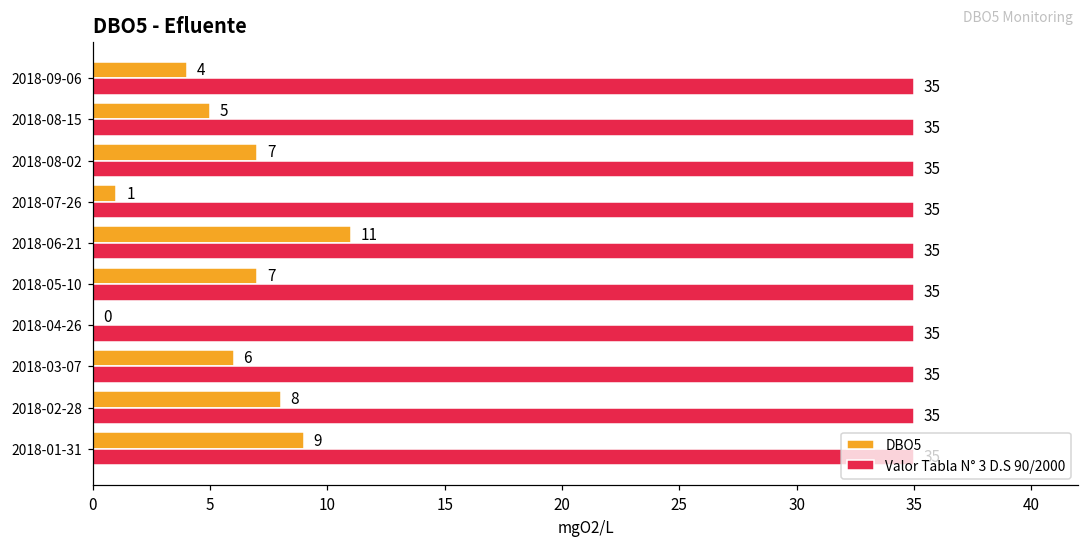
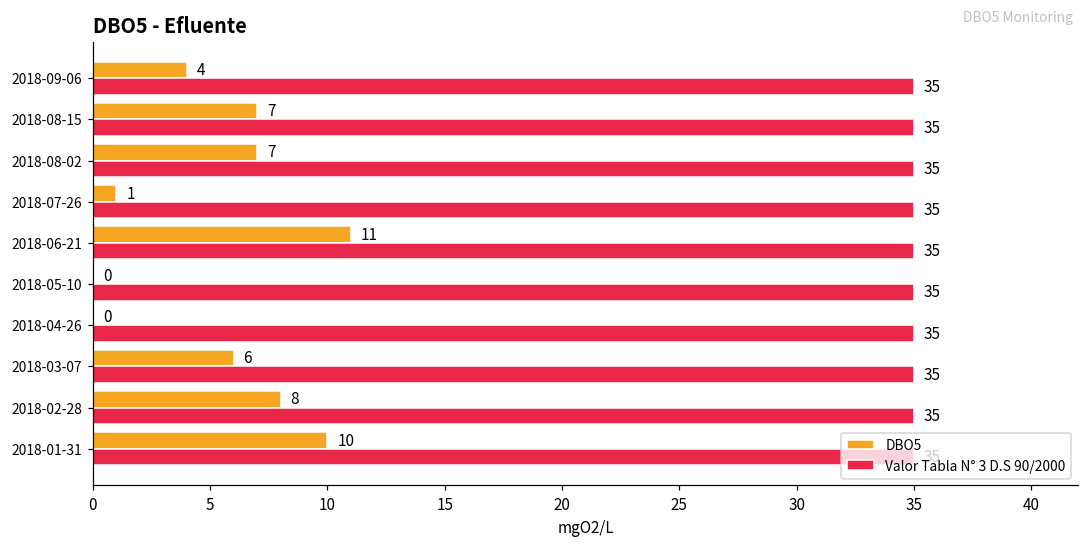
  {
    "DBO5": {
      "2018-09-06": 4,
-     "2018-08-15": 5,
+     "2018-08-15": 7,
      "2018-08-02": 7,
      "2018-07-26": 1,
      "2018-06-21": 11,
-     "2018-05-10": 7,
+     "2018-05-10": 0,
      "2018-04-26": 0,
      "2018-03-07": 6,
      "2018-02-28": 8,
-     "2018-01-31": 9
+     "2018-01-31": 10
    },
    "Valor Tabla N° 3 D.S 90/2000": {
      "2018-09-06": 35,
      "2018-08-15": 35,
      "2018-08-02": 35,
      "2018-07-26": 35,
      "2018-06-21": 35,
      "2018-05-10": 35,
      "2018-04-26": 35,
      "2018-03-07": 35,
      "2018-02-28": 35
    }
  }
